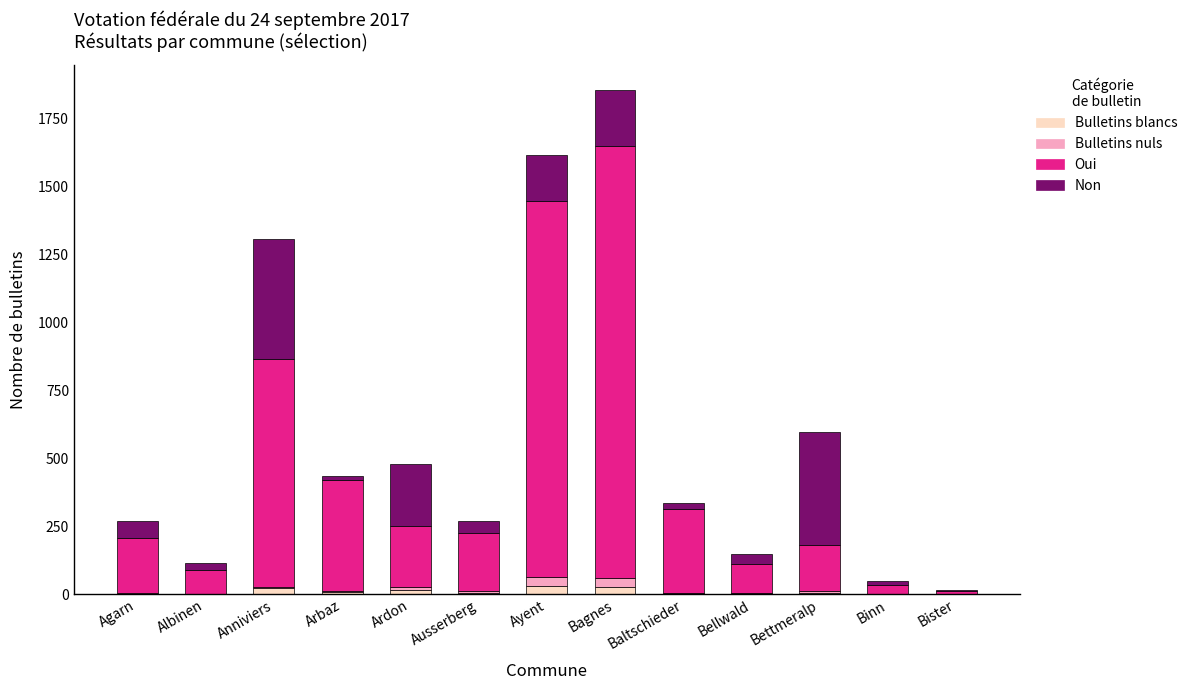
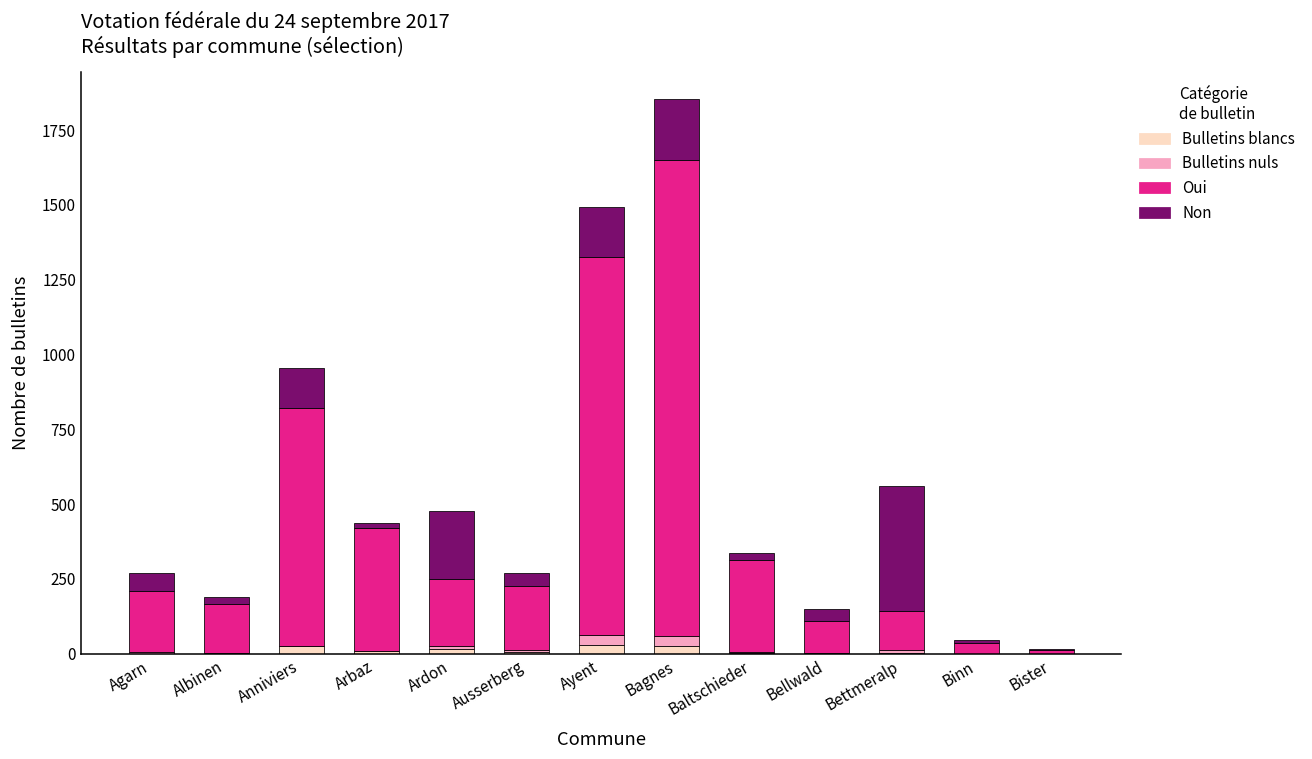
  {
    "Oui": {
      "Agarn": 200,
-     "Albinen": 90,
-     "Anniviers": 840,
+     "Albinen": 160,
+     "Anniviers": 800,
      "Arbaz": 410,
      "Ardon": 220,
      "Ausserberg": 210,
-     "Ayent": 1390,
+     "Ayent": 1260,
      "Bagnes": 1590,
      "Baltschieder": 310,
      "Bellwald": 110,
-     "Bettmeralp": 170,
+     "Bettmeralp": 130,
      "Binn": 40,
      "Bister": 10
    },
    "Non": {
      "Agarn": 60,
      "Albinen": 30,
-     "Anniviers": 440,
+     "Anniviers": 130,
      "Arbaz": 20,
      "Ardon": 230,
      "Ausserberg": 50,
      "Ayent": 170,
      "Bagnes": 200,
      "Baltschieder": 20,
      "Bellwald": 40,
      "Bettmeralp": 420,
      "Binn": 10
    }
  }
